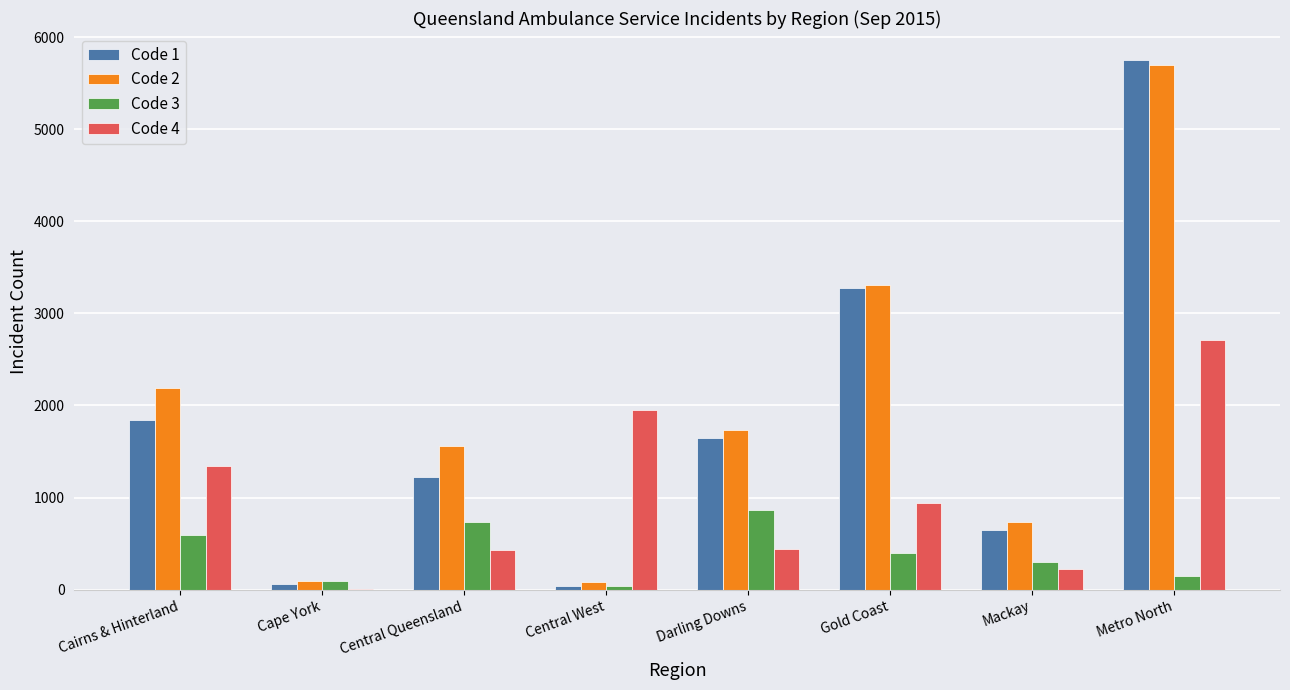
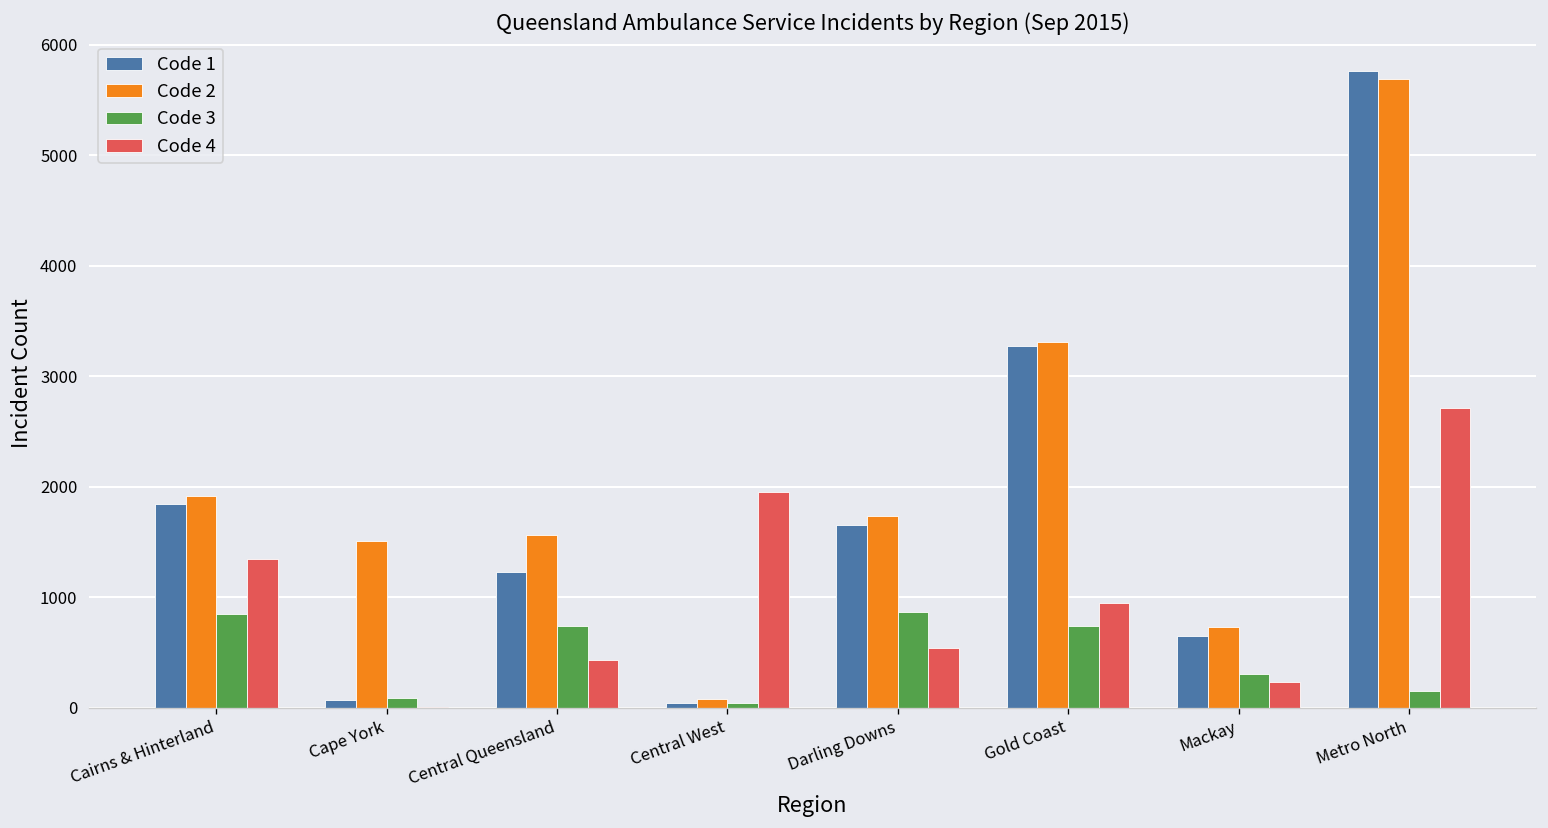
  {
    "Code 1": {
      "Cairns & Hinterland": 1800,
      "Cape York": 100,
      "Central Queensland": 1200,
      "Central West": 0,
      "Darling Downs": 1700,
      "Gold Coast": 3300,
      "Mackay": 700,
      "Metro North": 5800
    },
    "Code 2": {
-     "Cairns & Hinterland": 2200,
-     "Cape York": 100,
+     "Cairns & Hinterland": 1900,
+     "Cape York": 1500,
      "Central Queensland": 1600,
      "Central West": 100,
      "Darling Downs": 1700,
      "Gold Coast": 3300,
      "Mackay": 700,
      "Metro North": 5700
    },
    "Code 3": {
-     "Cairns & Hinterland": 600,
+     "Cairns & Hinterland": 800,
      "Cape York": 100,
      "Central Queensland": 700,
      "Central West": 0,
      "Darling Downs": 900,
-     "Gold Coast": 400,
+     "Gold Coast": 700,
      "Mackay": 300,
      "Metro North": 100
    },
    "Code 4": {
      "Cairns & Hinterland": 1300,
      "Central Queensland": 400,
      "Central West": 2000,
-     "Darling Downs": 400,
+     "Darling Downs": 500,
      "Gold Coast": 900,
      "Mackay": 200,
      "Metro North": 2700
    }
  }
